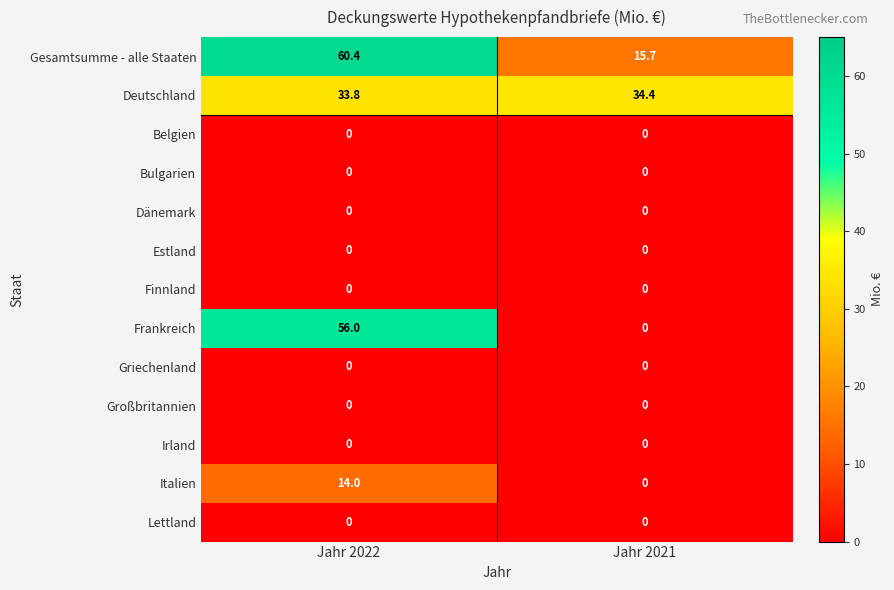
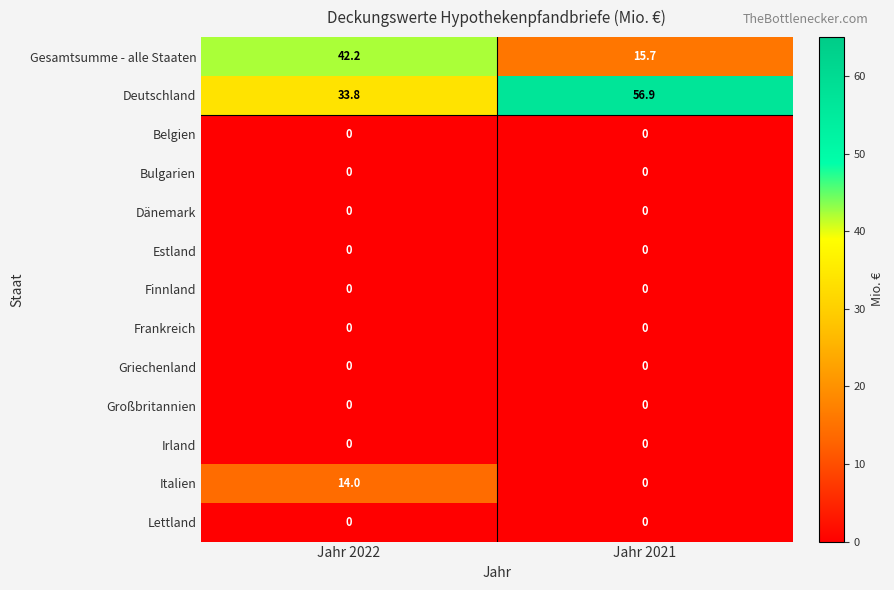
  {
    "Gesamtsumme - alle Staaten": {
-     "Jahr 2022": 60.4,
+     "Jahr 2022": 42.2,
      "Jahr 2021": 15.7
    },
    "Deutschland": {
      "Jahr 2022": 33.8,
-     "Jahr 2021": 34.4
+     "Jahr 2021": 56.9
    },
    "Belgien": {
      "Jahr 2022": 0,
      "Jahr 2021": 0
    },
    "Bulgarien": {
      "Jahr 2022": 0,
      "Jahr 2021": 0
    },
    "Dänemark": {
      "Jahr 2022": 0,
      "Jahr 2021": 0
    },
    "Estland": {
      "Jahr 2022": 0,
      "Jahr 2021": 0
    },
    "Finnland": {
      "Jahr 2022": 0,
      "Jahr 2021": 0
    },
    "Frankreich": {
-     "Jahr 2022": 56.0,
+     "Jahr 2022": 0,
      "Jahr 2021": 0
    },
    "Griechenland": {
      "Jahr 2022": 0,
      "Jahr 2021": 0
    },
    "Großbritannien": {
      "Jahr 2022": 0,
      "Jahr 2021": 0
    },
    "Irland": {
      "Jahr 2022": 0,
      "Jahr 2021": 0
    },
    "Italien": {
      "Jahr 2022": 14.0,
      "Jahr 2021": 0
    },
    "Lettland": {
      "Jahr 2022": 0,
      "Jahr 2021": 0
    }
  }
